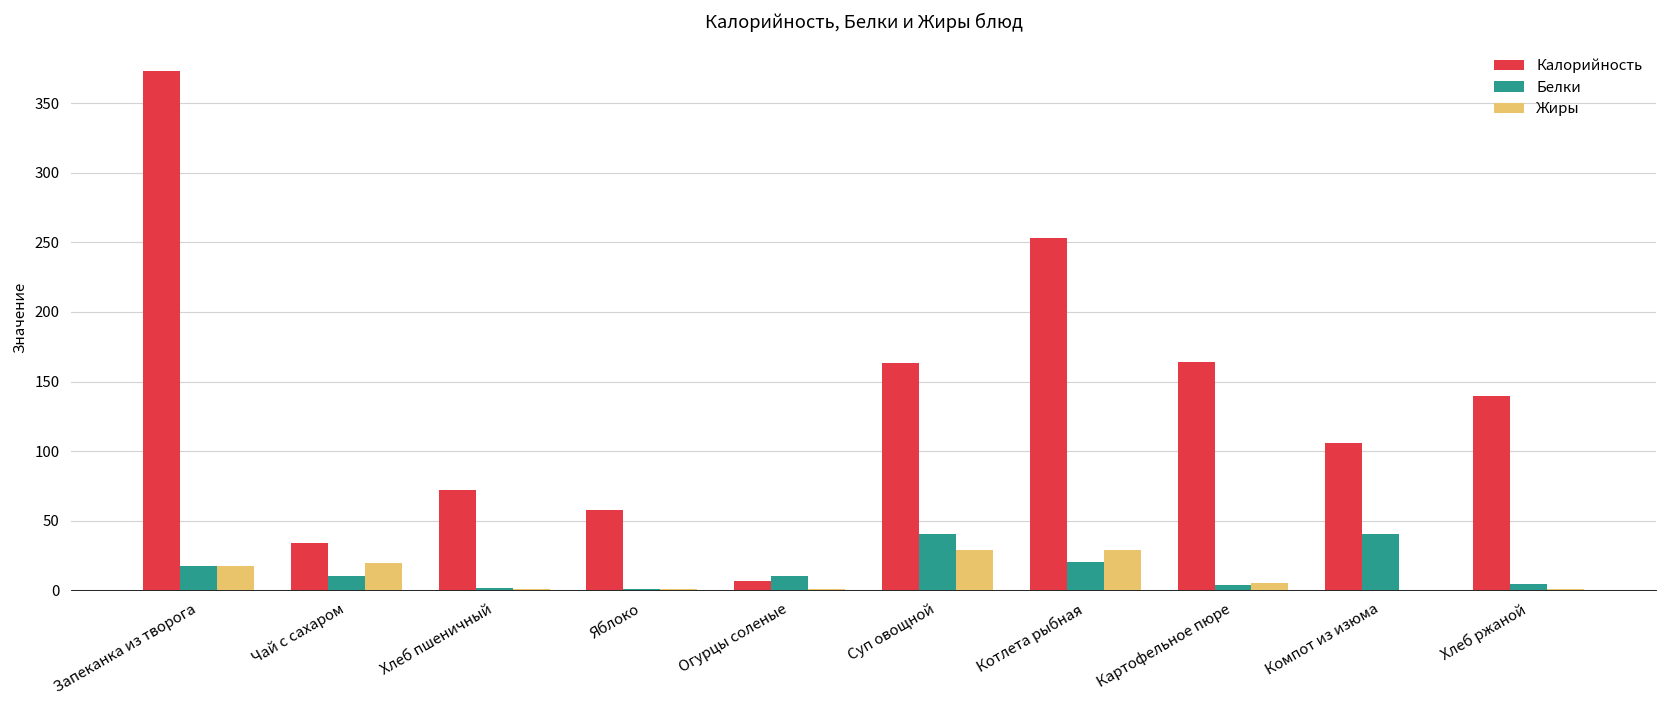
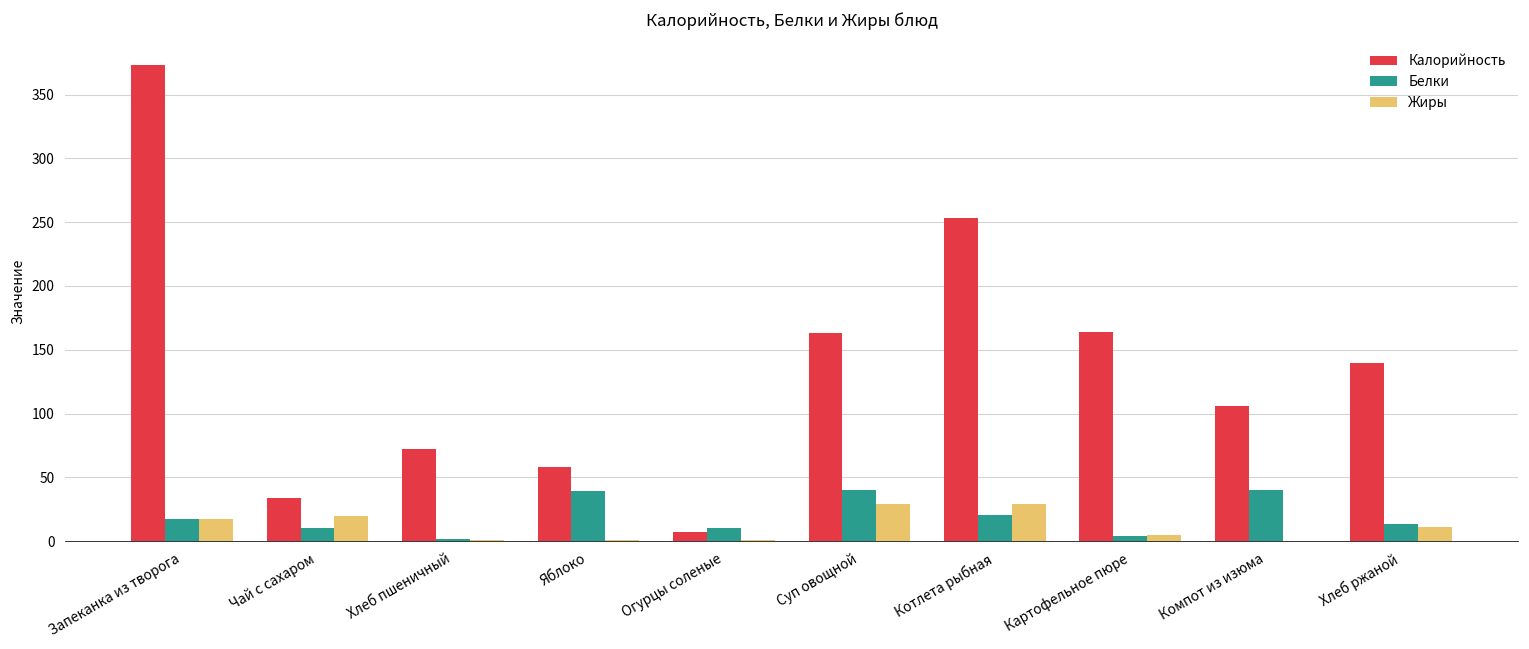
  {
    "Калорийность": {
      "Запеканка из творога": 373,
      "Чай с сахаром": 34,
      "Хлеб пшеничный": 72,
      "Яблоко": 58,
      "Огурцы соленые": 7,
      "Суп овощной": 163,
      "Котлета рыбная": 253,
      "Картофельное пюре": 164,
      "Компот из изюма": 106,
      "Хлеб ржаной": 140
    },
    "Белки": {
      "Запеканка из творога": 17,
      "Чай с сахаром": 11,
-     "Яблоко": 1,
+     "Яблоко": 39,
      "Огурцы соленые": 11,
      "Суп овощной": 40,
      "Котлета рыбная": 21,
      "Картофельное пюре": 4,
      "Компот из изюма": 40,
-     "Хлеб ржаной": 5
+     "Хлеб ржаной": 14
    },
    "Жиры": {
      "Запеканка из творога": 18,
      "Чай с сахаром": 20,
      "Суп овощной": 29,
      "Котлета рыбная": 29,
      "Картофельное пюре": 5,
      "Компот из изюма": 0,
-     "Хлеб ржаной": 1
+     "Хлеб ржаной": 11
    }
  }
